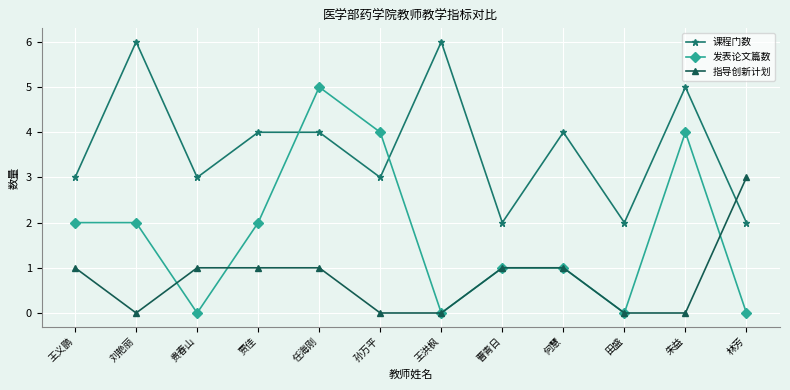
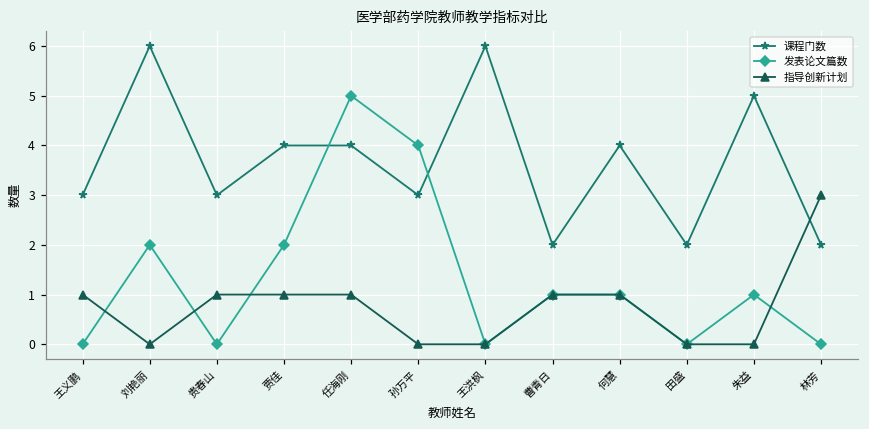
  {
    "发表论文篇数": {
-     "王义鹏": 2,
+     "王义鹏": 0,
      "刘艳丽": 2,
      "贵春山": 0,
      "贾佳": 2,
      "任海刚": 5,
      "孙万平": 4,
-     "朱益": 4,
+     "朱益": 1,
      "林芳": 0
    }
  }
